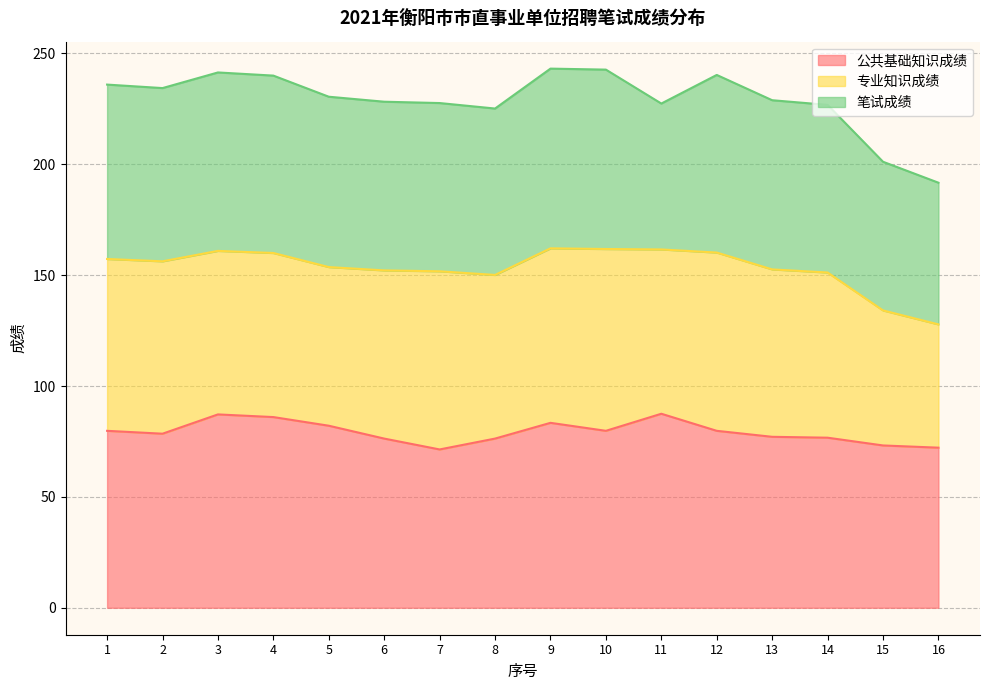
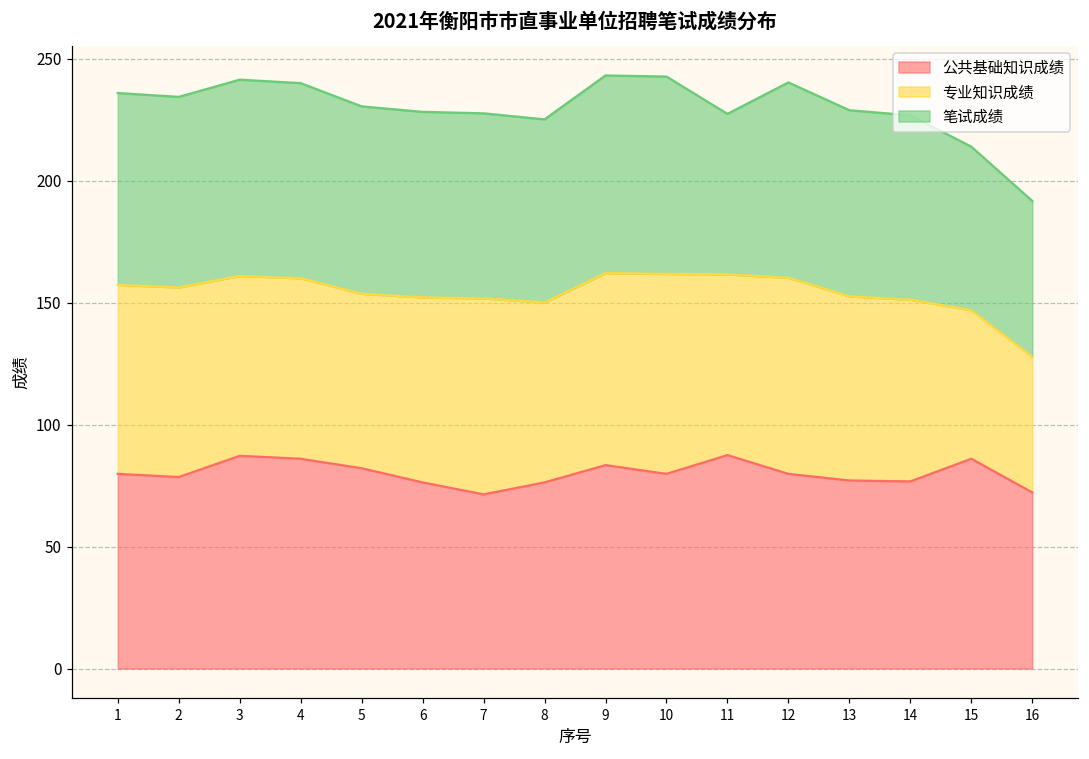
  {
    "公共基础知识成绩": {
      "1": 80,
      "2": 79,
      "3": 87,
      "4": 86,
      "5": 82,
      "6": 76,
      "7": 71,
      "8": 76,
      "9": 83,
      "10": 80,
      "11": 88,
      "12": 80,
      "13": 77,
      "14": 77,
-     "15": 73,
+     "15": 86,
      "16": 72
    },
    "专业知识成绩": {
      "1": 78,
      "2": 78,
      "3": 74,
      "4": 74,
      "5": 72,
      "6": 76,
      "7": 80,
      "8": 74,
      "9": 79,
      "10": 82,
      "11": 74,
      "12": 80,
      "13": 76,
      "14": 74,
      "15": 61,
      "16": 56
    },
    "笔试成绩": {
      "1": 79,
      "2": 78,
      "3": 80,
      "4": 80,
      "5": 77,
      "6": 76,
      "7": 76,
      "8": 75,
      "9": 81,
      "10": 81,
      "11": 66,
      "12": 80,
      "13": 76,
      "15": 67,
      "16": 64
    }
  }
